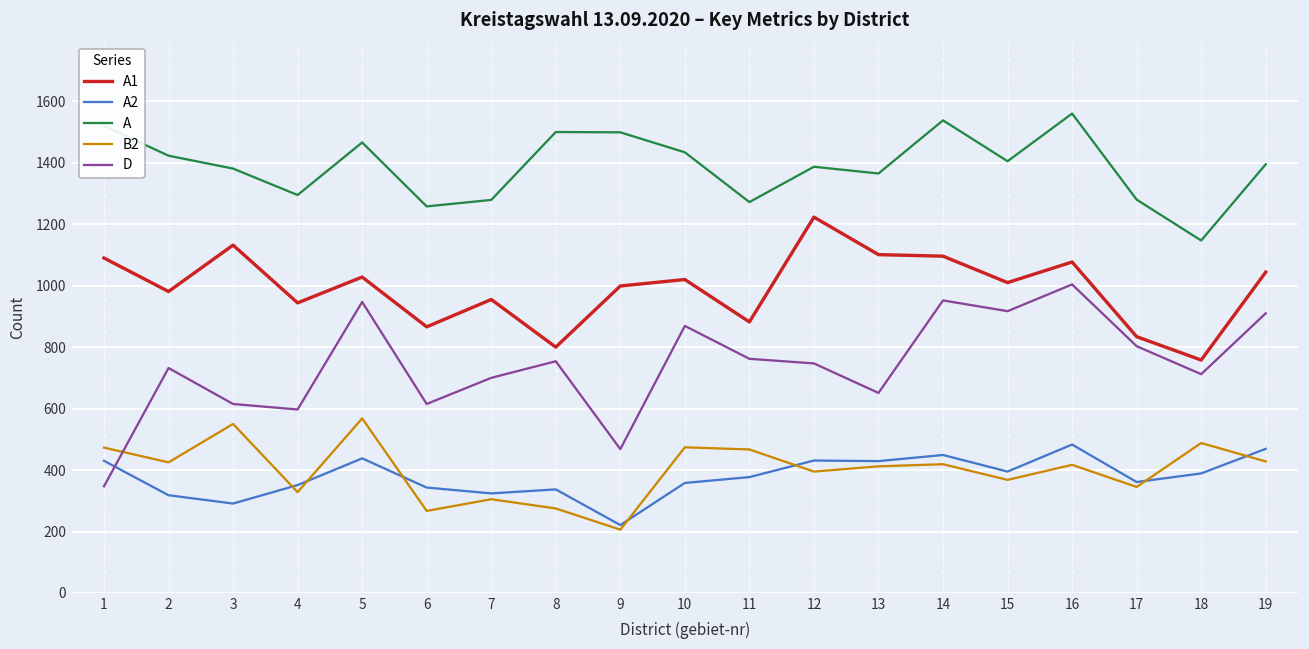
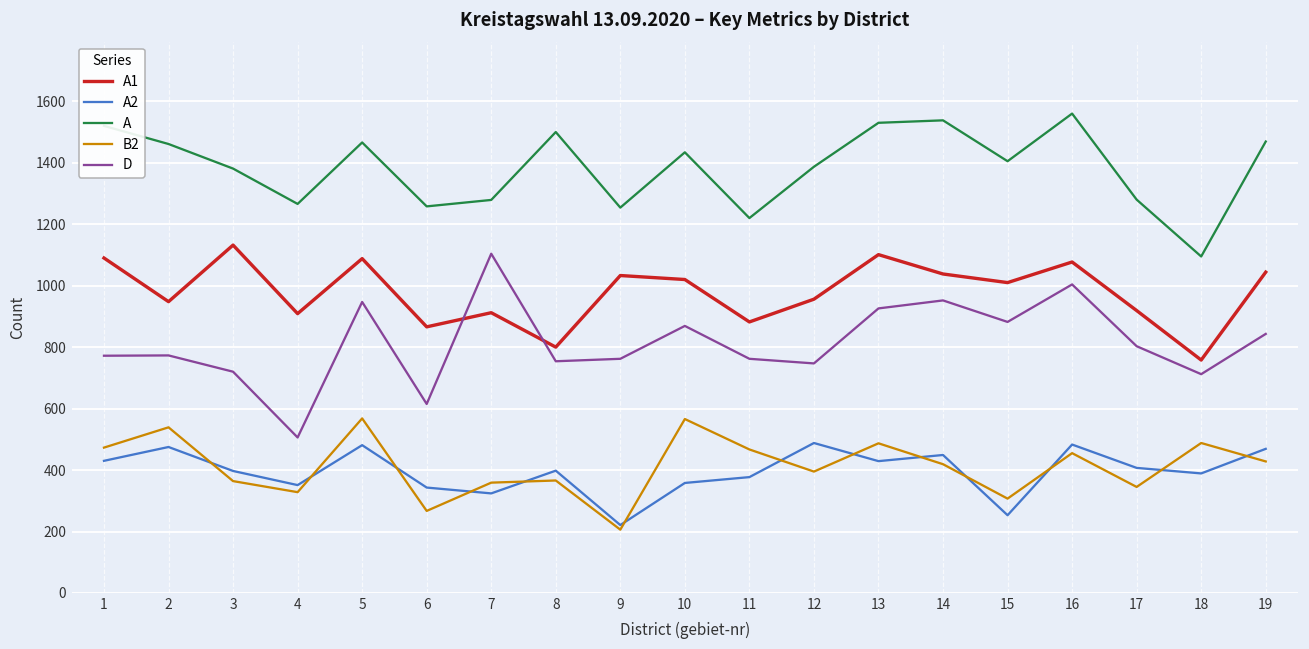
  {
    "A1": {
      "1": 1090,
-     "2": 980,
+     "2": 950,
      "3": 1130,
-     "4": 940,
-     "5": 1030,
+     "4": 910,
+     "5": 1090,
      "6": 870,
-     "7": 960,
+     "7": 910,
      "8": 800,
-     "9": 1000,
+     "9": 1030,
      "10": 1020,
      "11": 880,
-     "12": 1220,
+     "12": 960,
      "13": 1100,
-     "14": 1100,
+     "14": 1040,
      "15": 1010,
      "16": 1080,
-     "17": 830,
+     "17": 920,
      "18": 760,
      "19": 1040
    },
    "A2": {
      "1": 430,
-     "2": 320,
-     "3": 290,
+     "2": 480,
+     "3": 400,
      "4": 350,
-     "5": 440,
+     "5": 480,
      "6": 340,
      "7": 320,
-     "8": 340,
+     "8": 400,
      "9": 220,
      "10": 360,
      "11": 380,
-     "12": 430,
+     "12": 490,
      "13": 430,
      "14": 450,
-     "15": 400,
+     "15": 250,
      "16": 480,
-     "17": 360,
+     "17": 410,
      "18": 390,
      "19": 470
    },
    "A": {
-     "2": 1420,
+     "2": 1460,
      "3": 1380,
-     "4": 1300,
+     "4": 1270,
      "5": 1470,
      "6": 1260,
      "7": 1280,
      "8": 1500,
-     "9": 1500,
+     "9": 1250,
      "10": 1430,
-     "11": 1270,
+     "11": 1220,
      "12": 1390,
-     "13": 1370,
+     "13": 1530,
      "14": 1540,
      "15": 1410,
      "16": 1560,
      "17": 1280,
-     "18": 1150,
-     "19": 1400
+     "18": 1100,
+     "19": 1470
    },
    "B2": {
      "1": 470,
-     "2": 430,
-     "3": 550,
+     "2": 540,
+     "3": 360,
      "4": 330,
      "5": 570,
      "6": 270,
-     "7": 310,
-     "8": 280,
+     "7": 360,
+     "8": 370,
      "9": 210,
-     "10": 470,
+     "10": 570,
      "11": 470,
      "12": 400,
-     "13": 410,
+     "13": 490,
      "14": 420,
-     "15": 370,
-     "16": 420,
+     "15": 310,
+     "16": 460,
      "17": 350,
      "18": 490,
      "19": 430
    },
    "D": {
-     "1": 350,
-     "2": 730,
-     "3": 620,
-     "4": 600,
+     "1": 770,
+     "2": 770,
+     "3": 720,
+     "4": 510,
      "5": 950,
      "6": 620,
-     "7": 700,
+     "7": 1100,
      "8": 750,
-     "9": 470,
+     "9": 760,
      "10": 870,
      "11": 760,
      "12": 750,
-     "13": 650,
+     "13": 930,
      "14": 950,
-     "15": 920,
+     "15": 880,
      "16": 1000,
      "17": 800,
      "18": 710,
-     "19": 910
+     "19": 840
    }
  }
